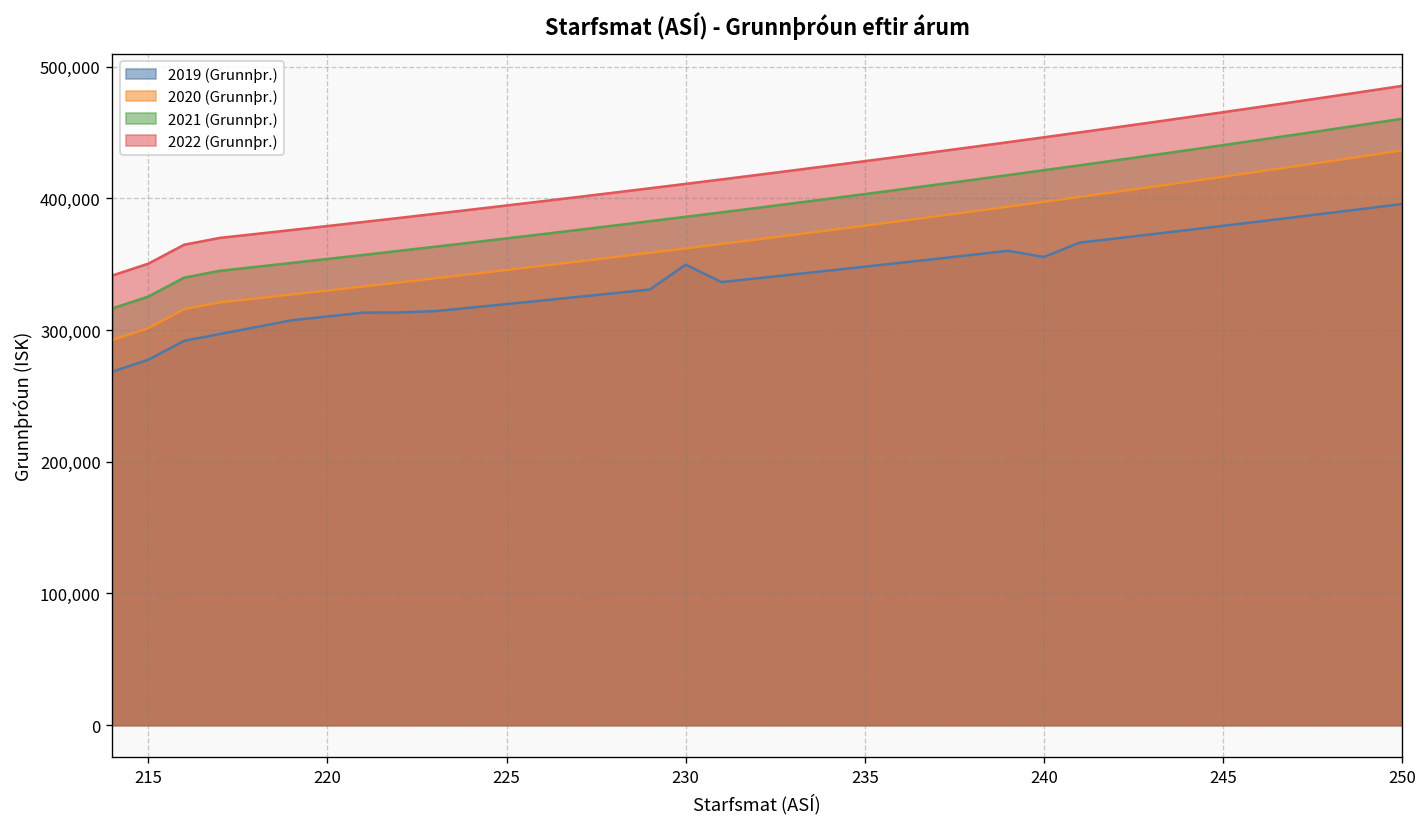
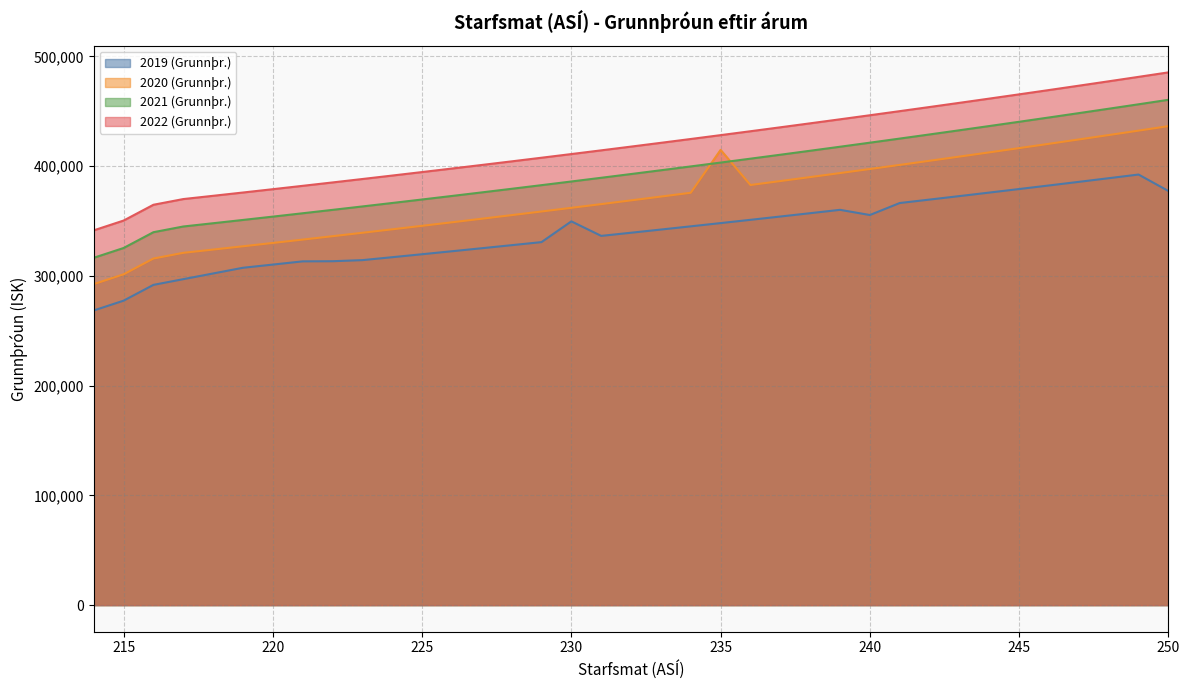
  {
    "2019 (Grunnþr.)": {
      "215": "277,000",
      "220": "310,000",
      "225": "320,000",
      "230": "350,000",
      "235": "348,000",
      "240": "355,000",
      "245": "379,000",
-     "250": "396,000"
+     "250": "377,000"
    },
    "2020 (Grunnþr.)": {
      "215": "301,000",
      "220": "330,000",
      "225": "346,000",
      "230": "362,000",
-     "235": "379,000",
+     "235": "415,000",
      "240": "397,000",
      "245": "416,000",
      "250": "436,000"
    },
    "2021 (Grunnþr.)": {
      "215": "325,000",
      "220": "354,000",
      "225": "370,000",
      "230": "386,000",
      "235": "403,000",
      "240": "421,000",
      "245": "440,000",
      "250": "460,000"
    },
    "2022 (Grunnþr.)": {
      "215": "350,000",
      "220": "379,000",
      "225": "395,000",
      "230": "411,000",
      "235": "428,000",
      "240": "446,000",
      "245": "465,000",
      "250": "485,000"
    }
  }
